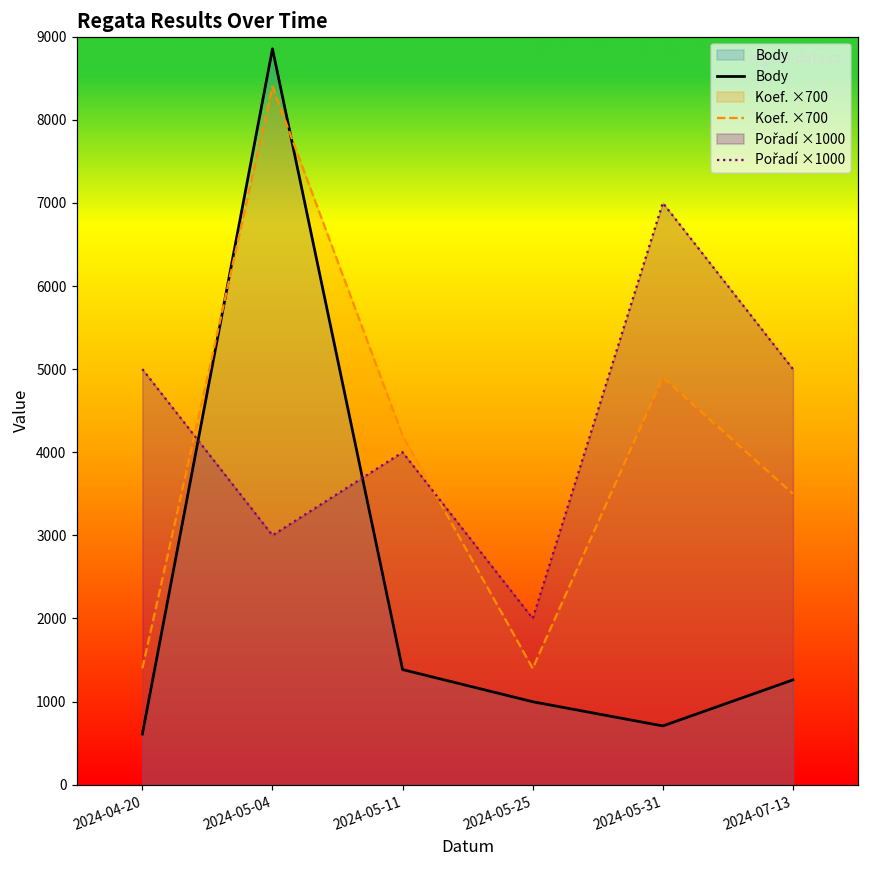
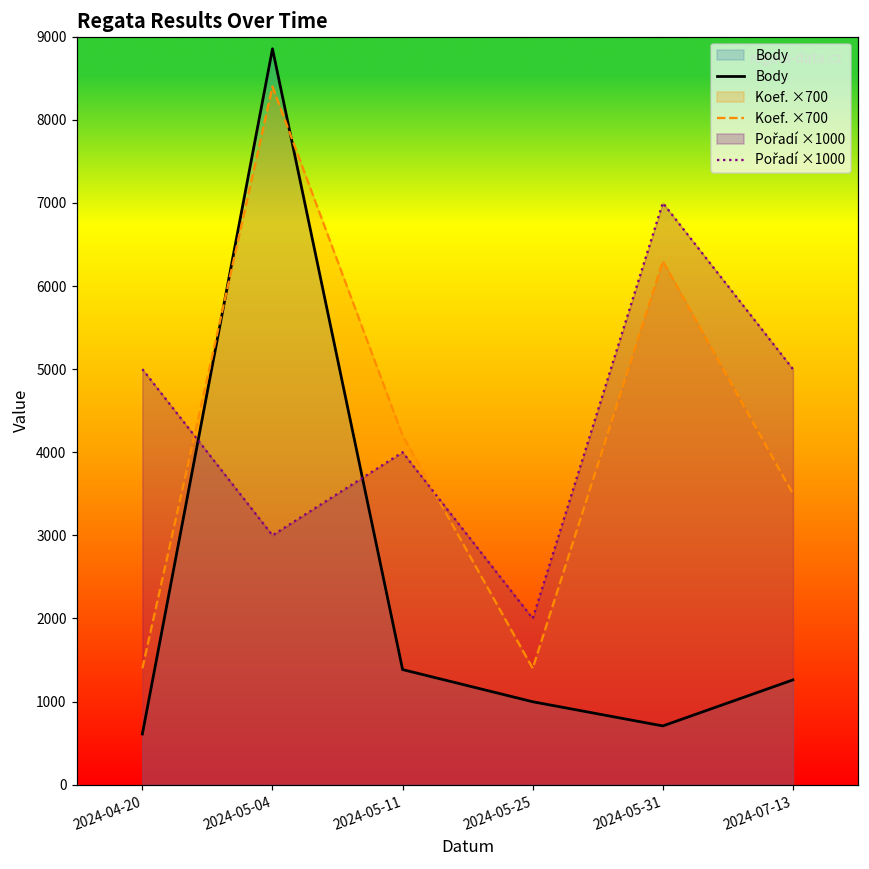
  {
    "Koef. ×700": {
      "2024-04-20": 1400,
      "2024-05-04": 8400,
      "2024-05-11": 4200,
      "2024-05-25": 1400,
-     "2024-05-31": 4900,
+     "2024-05-31": 6300,
      "2024-07-13": 3500
    }
  }
